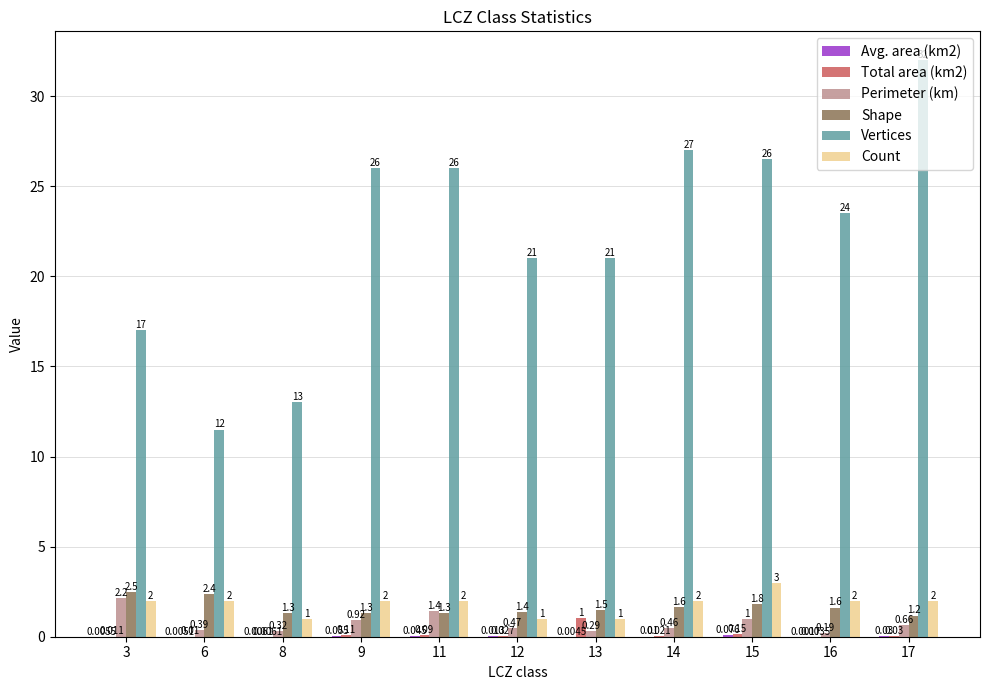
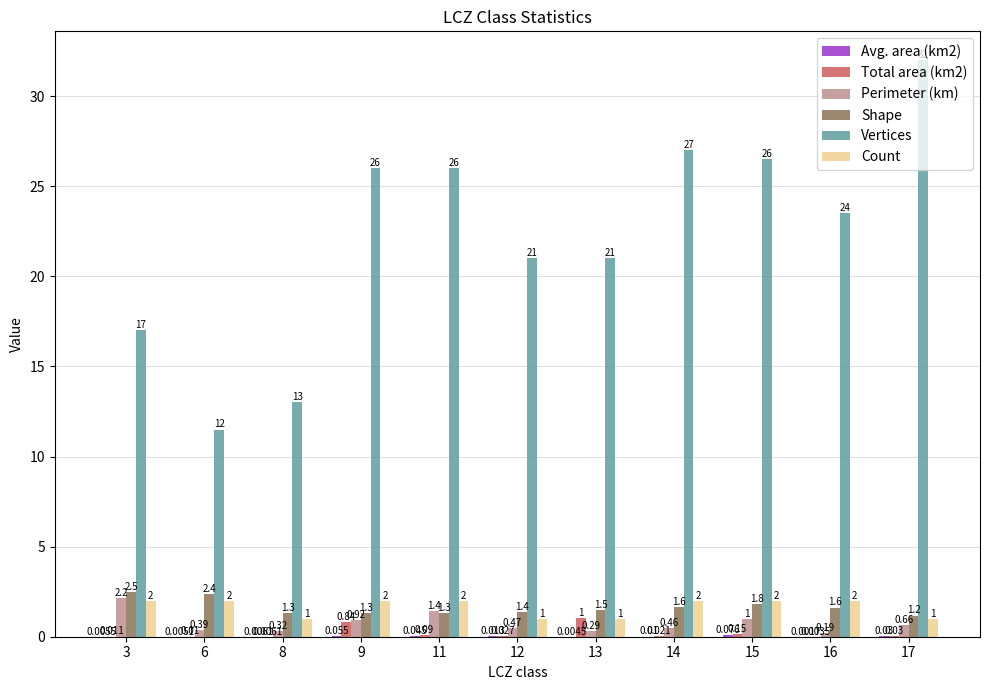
  {
    "Avg. area (km2)": {
      "13": 0.0045
    },
    "Total area (km2)": {
-     "9": 0.11,
+     "9": 0.84,
      "13": 1
    },
    "Perimeter (km)": {
      "3": 2.2,
      "9": 0.92,
      "12": 0.47,
      "13": 0.29,
      "14": 0.46,
      "15": 1,
      "17": 0.66
    },
    "Shape": {
      "3": 2.5,
      "6": 2.4,
      "8": 1.3,
      "9": 1.3,
      "12": 1.4,
      "13": 1.5,
      "14": 1.6,
      "15": 1.8,
      "16": 1.6,
      "17": 1.2
    },
    "Vertices": {
      "3": 17,
      "6": 12,
      "8": 13,
      "9": 26,
      "11": 26,
      "12": 21,
      "13": 21,
      "14": 27,
      "15": 26,
      "16": 24
    },
    "Count": {
      "3": 2,
      "6": 2,
      "8": 1,
      "9": 2,
      "11": 2,
      "12": 1,
      "13": 1,
      "14": 2,
-     "15": 3,
+     "15": 2,
      "16": 2,
-     "17": 2
+     "17": 1
    }
  }
